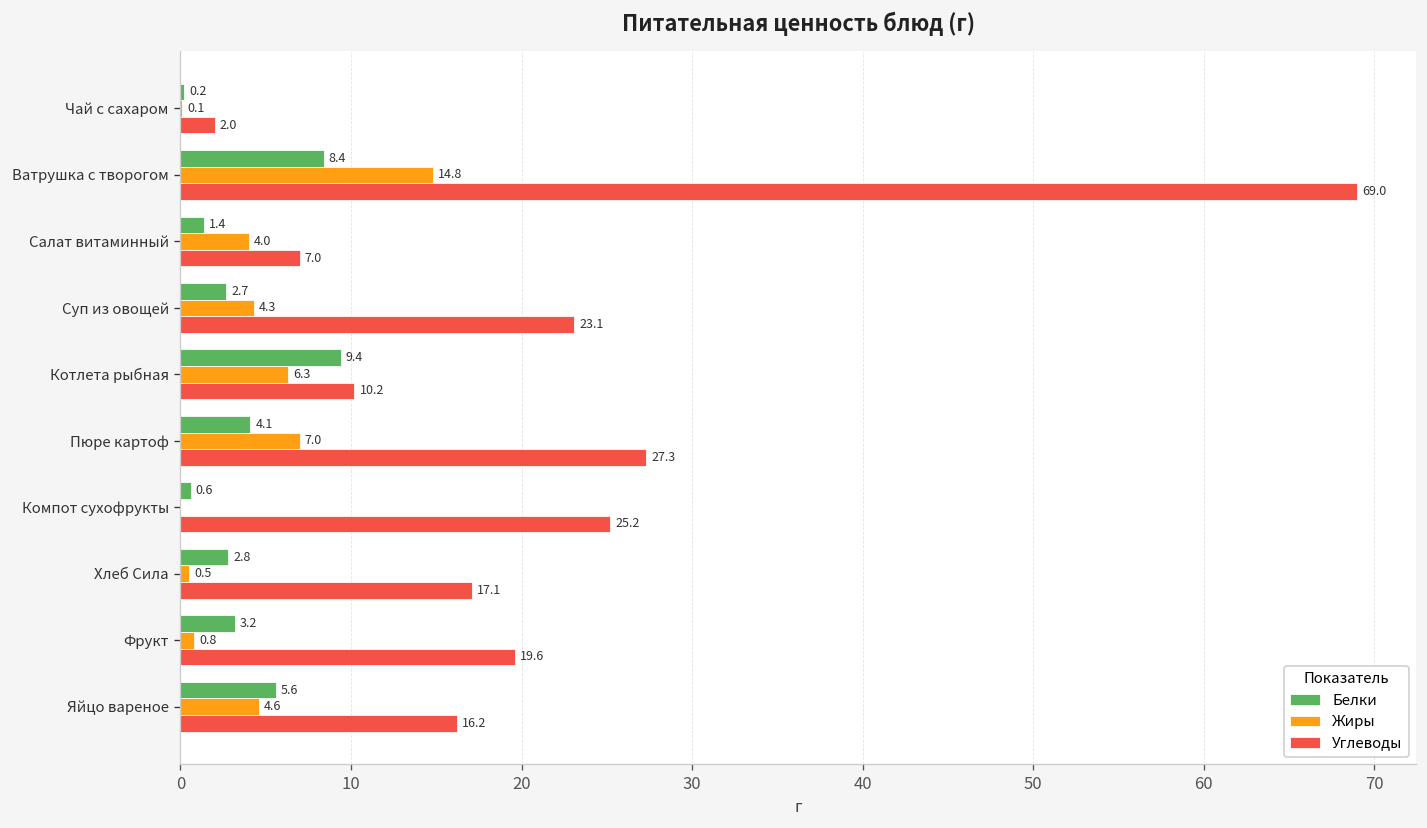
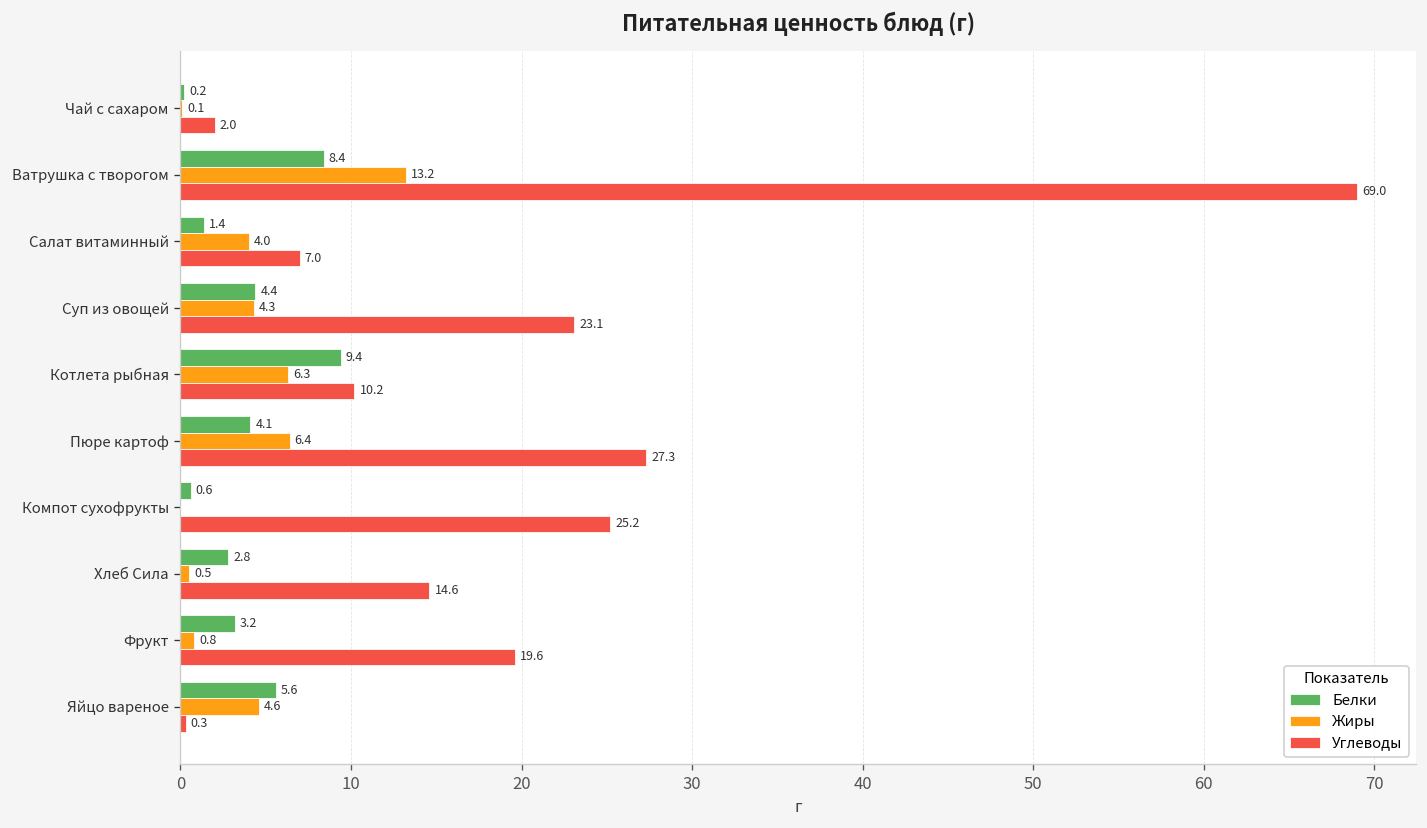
  {
    "Белки": {
      "Чай с сахаром": 0.2,
      "Ватрушка с творогом": 8.4,
      "Салат витаминный": 1.4,
-     "Суп из овощей": 2.7,
+     "Суп из овощей": 4.4,
      "Котлета рыбная": 9.4,
      "Пюре картоф": 4.1,
      "Компот сухофрукты": 0.6,
      "Хлеб Сила": 2.8,
      "Фрукт": 3.2,
      "Яйцо вареное": 5.6
    },
    "Жиры": {
      "Чай с сахаром": 0.1,
-     "Ватрушка с творогом": 14.8,
+     "Ватрушка с творогом": 13.2,
      "Салат витаминный": 4.0,
      "Суп из овощей": 4.3,
      "Котлета рыбная": 6.3,
-     "Пюре картоф": 7.0,
+     "Пюре картоф": 6.4,
      "Хлеб Сила": 0.5,
      "Фрукт": 0.8,
      "Яйцо вареное": 4.6
    },
    "Углеводы": {
      "Чай с сахаром": 2.0,
      "Ватрушка с творогом": 69.0,
      "Салат витаминный": 7.0,
      "Суп из овощей": 23.1,
      "Котлета рыбная": 10.2,
      "Пюре картоф": 27.3,
      "Компот сухофрукты": 25.2,
-     "Хлеб Сила": 17.1,
+     "Хлеб Сила": 14.6,
      "Фрукт": 19.6,
-     "Яйцо вареное": 16.2
+     "Яйцо вареное": 0.3
    }
  }
